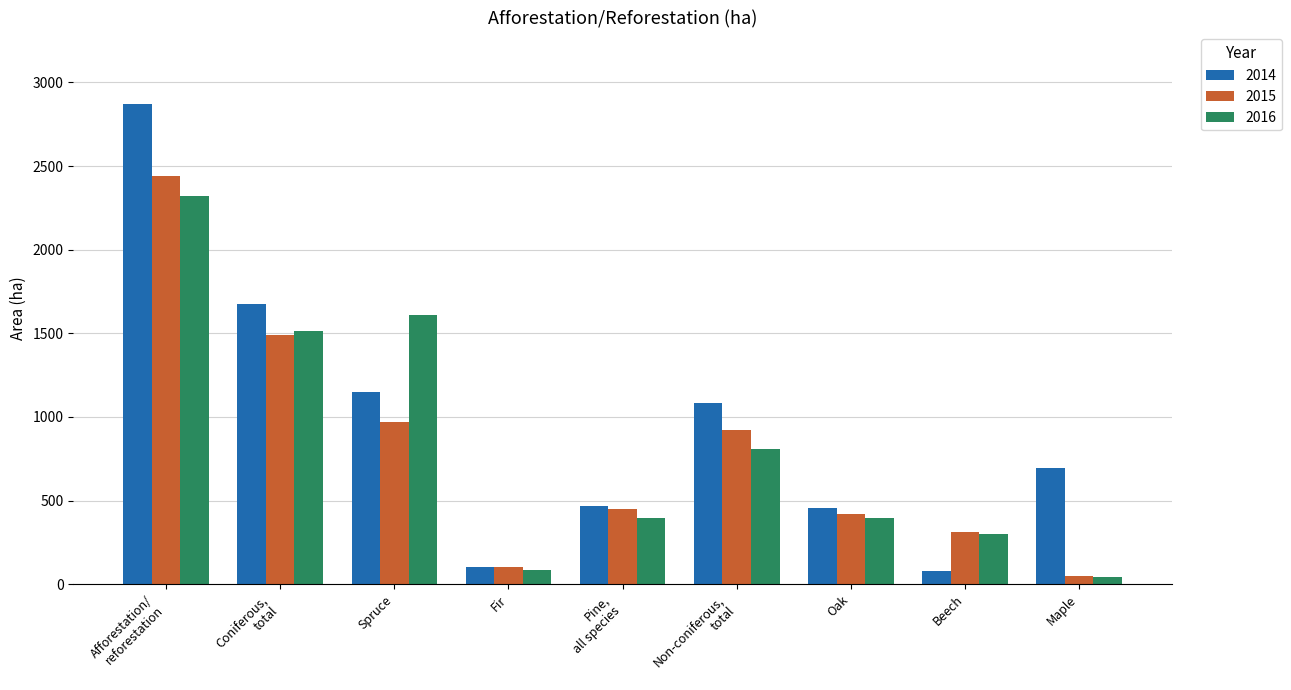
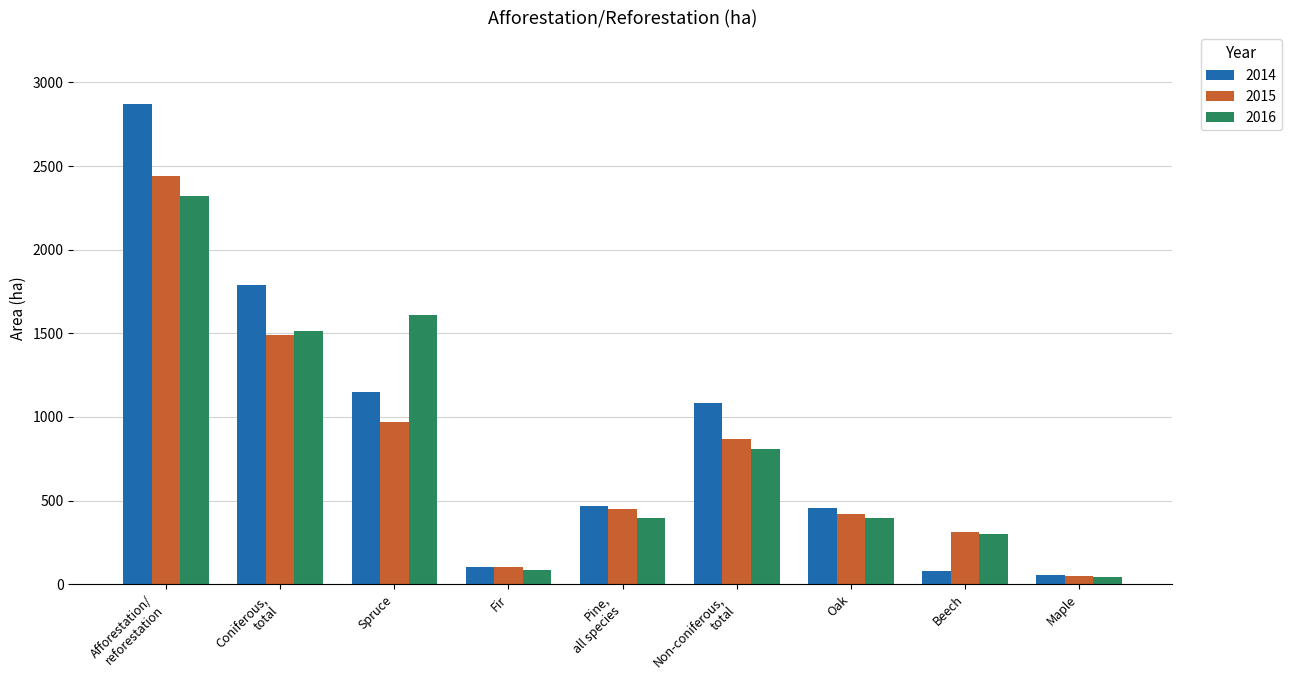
  {
    "2014": {
      "Afforestation/ reforestation": 2870,
-     "Coniferous, total": 1680,
+     "Coniferous, total": 1790,
      "Spruce": 1150,
      "Fir": 100,
      "Pine, all species": 470,
      "Non-coniferous, total": 1080,
      "Oak": 460,
      "Beech": 80,
-     "Maple": 700
+     "Maple": 60
    },
    "2015": {
      "Afforestation/ reforestation": 2440,
      "Coniferous, total": 1490,
      "Spruce": 970,
      "Fir": 100,
      "Pine, all species": 450,
-     "Non-coniferous, total": 920,
+     "Non-coniferous, total": 870,
      "Oak": 420,
      "Beech": 310,
      "Maple": 50
    },
    "2016": {
      "Afforestation/ reforestation": 2320,
      "Coniferous, total": 1520,
      "Spruce": 1610,
      "Fir": 80,
      "Pine, all species": 400,
      "Non-coniferous, total": 810,
      "Oak": 390,
      "Beech": 300,
      "Maple": 40
    }
  }
